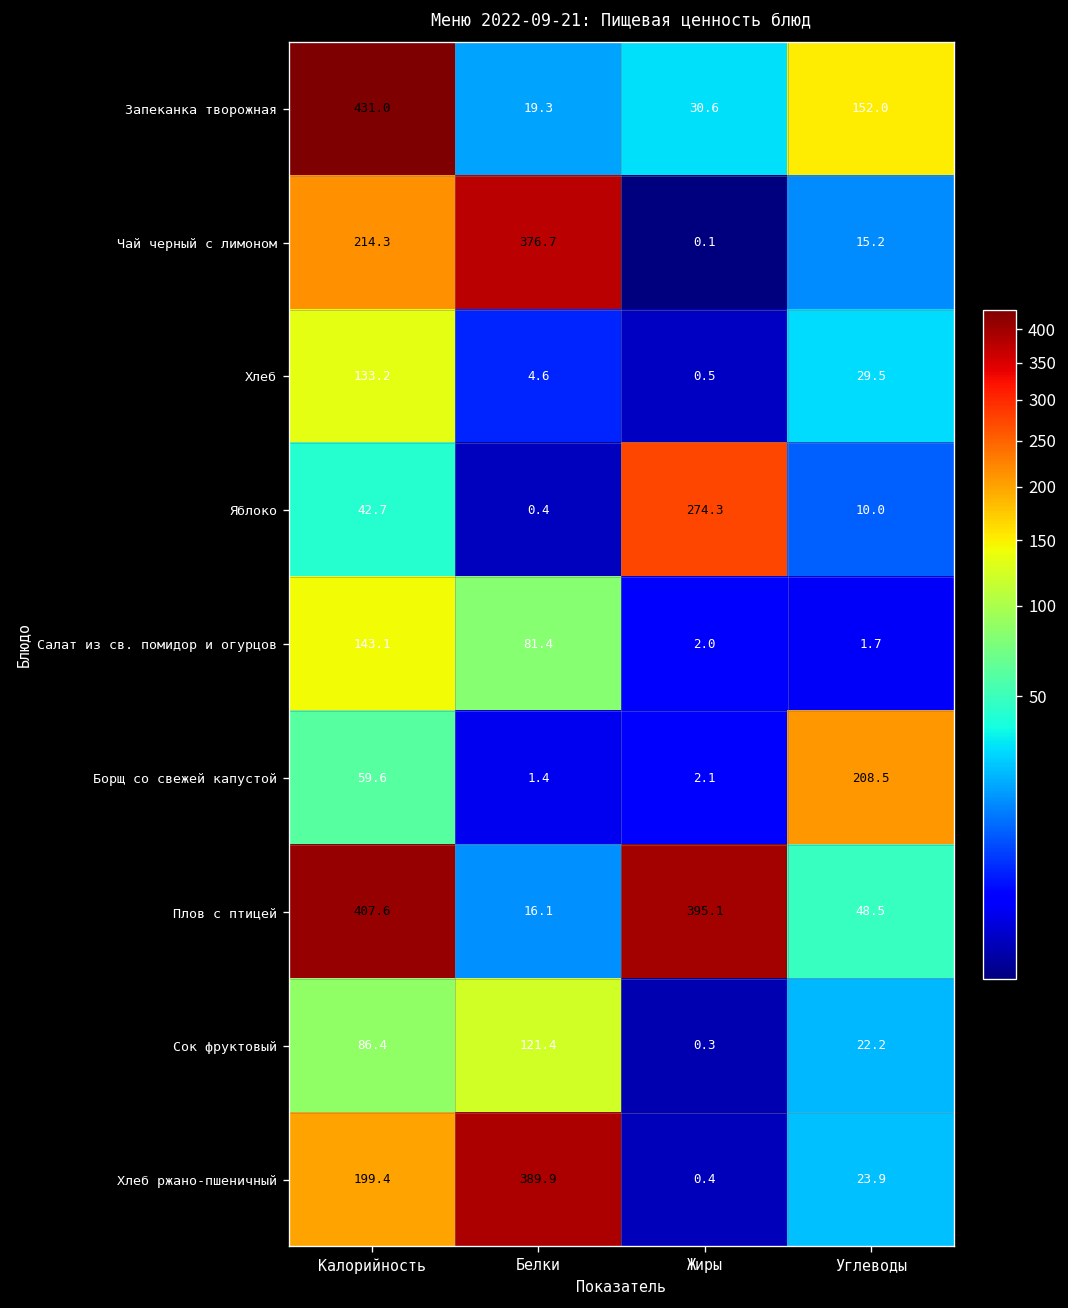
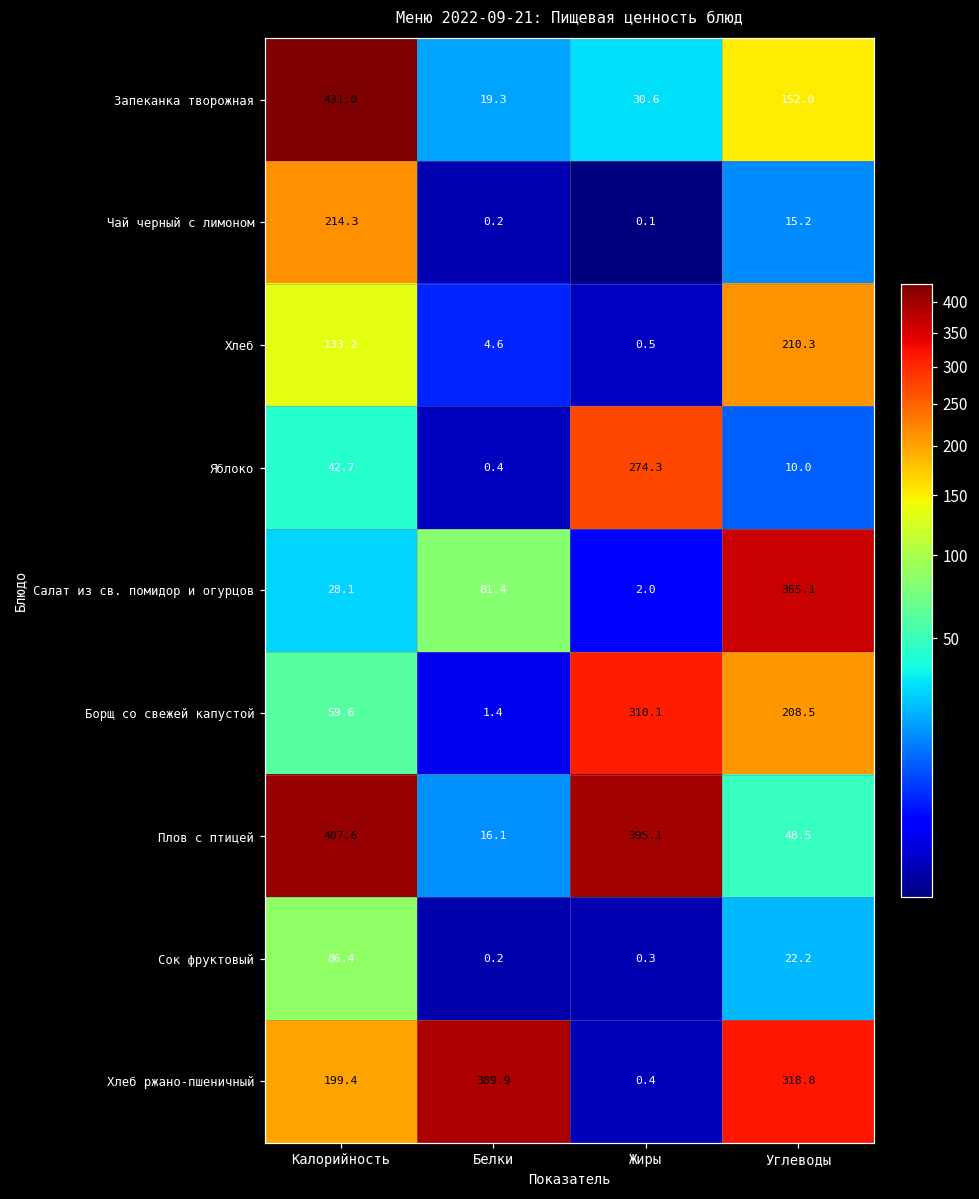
  {
    "Запеканка творожная": {
      "Калорийность": 431.0,
      "Белки": 19.3,
      "Жиры": 30.6,
      "Углеводы": 152.0
    },
    "Чай черный с лимоном": {
      "Калорийность": 214.3,
-     "Белки": 376.7,
+     "Белки": 0.2,
      "Жиры": 0.1,
      "Углеводы": 15.2
    },
    "Хлеб": {
      "Калорийность": 133.2,
      "Белки": 4.6,
      "Жиры": 0.5,
-     "Углеводы": 29.5
+     "Углеводы": 210.3
    },
    "Яблоко": {
      "Калорийность": 42.7,
      "Белки": 0.4,
      "Жиры": 274.3,
      "Углеводы": 10.0
    },
    "Салат из св. помидор и огурцов": {
-     "Калорийность": 143.1,
+     "Калорийность": 28.1,
      "Белки": 81.4,
      "Жиры": 2.0,
-     "Углеводы": 1.7
+     "Углеводы": 365.1
    },
    "Борщ со свежей капустой": {
      "Калорийность": 59.6,
      "Белки": 1.4,
-     "Жиры": 2.1,
+     "Жиры": 310.1,
      "Углеводы": 208.5
    },
    "Плов с птицей": {
      "Калорийность": 407.6,
      "Белки": 16.1,
      "Жиры": 395.1,
      "Углеводы": 48.5
    },
    "Сок фруктовый": {
      "Калорийность": 86.4,
-     "Белки": 121.4,
+     "Белки": 0.2,
      "Жиры": 0.3,
      "Углеводы": 22.2
    },
    "Хлеб ржано-пшеничный": {
      "Калорийность": 199.4,
      "Белки": 389.9,
      "Жиры": 0.4,
-     "Углеводы": 23.9
+     "Углеводы": 318.8
    }
  }
